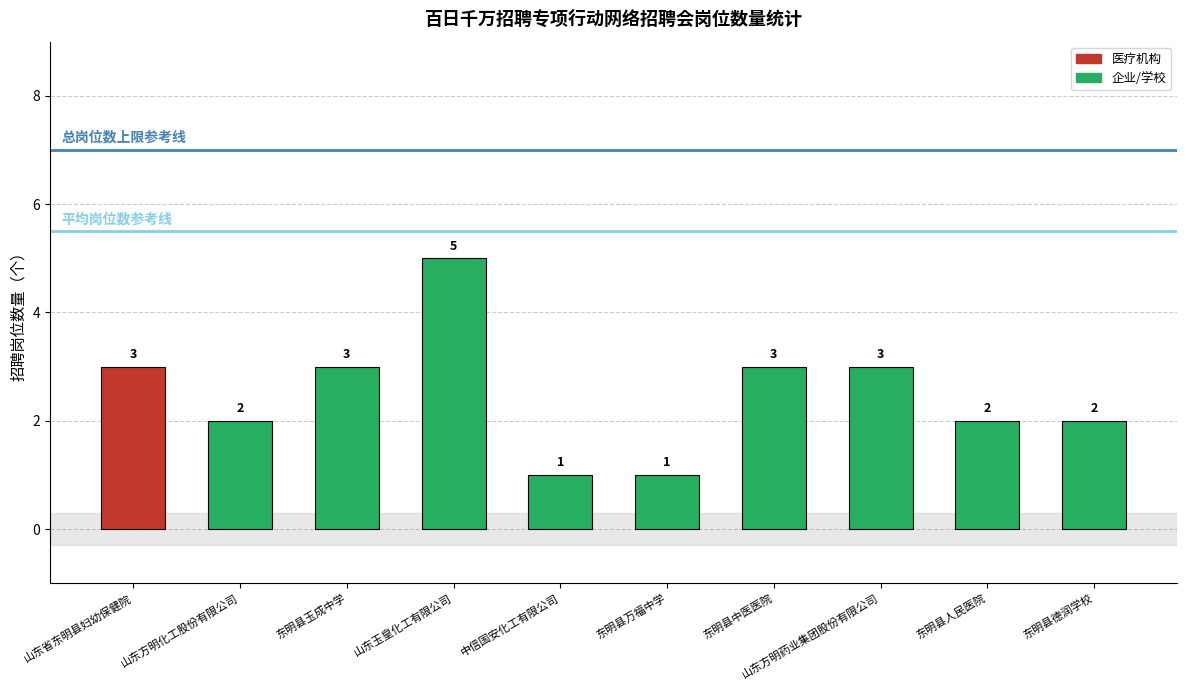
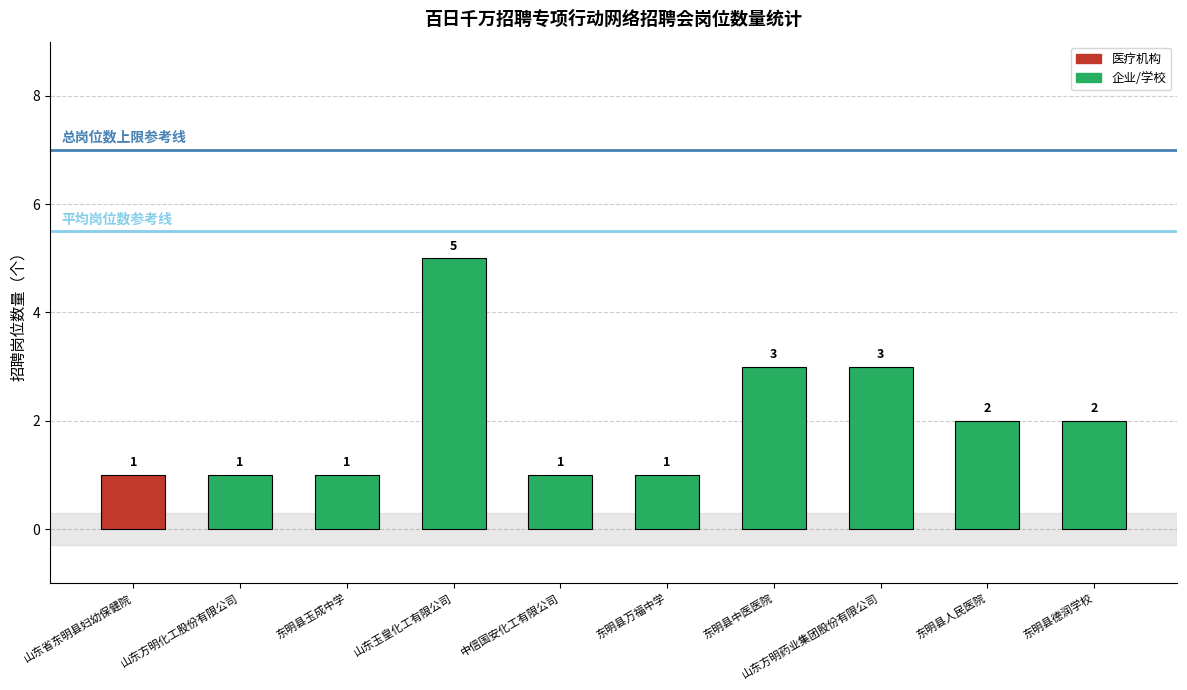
  {
-   "山东省东明县妇幼保健院": 3,
-   "山东方明化工股份有限公司": 2,
-   "东明县玉成中学": 3,
+   "山东省东明县妇幼保健院": 1,
+   "山东方明化工股份有限公司": 1,
+   "东明县玉成中学": 1,
    "山东玉皇化工有限公司": 5,
    "中信国安化工有限公司": 1,
    "东明县万福中学": 1,
    "东明县中医医院": 3,
    "山东方明药业集团股份有限公司": 3,
    "东明县人民医院": 2,
    "东明县德润学校": 2
  }
